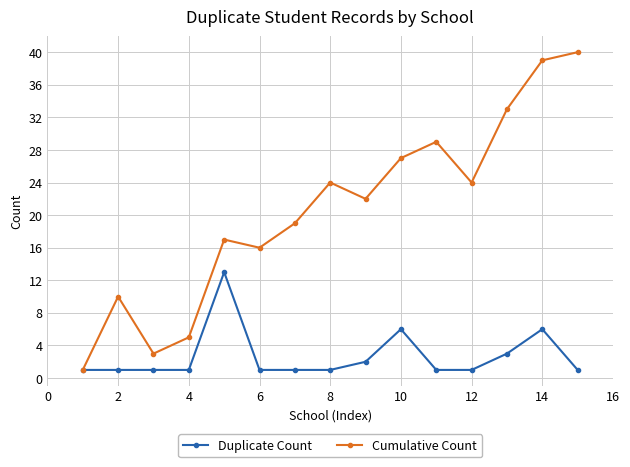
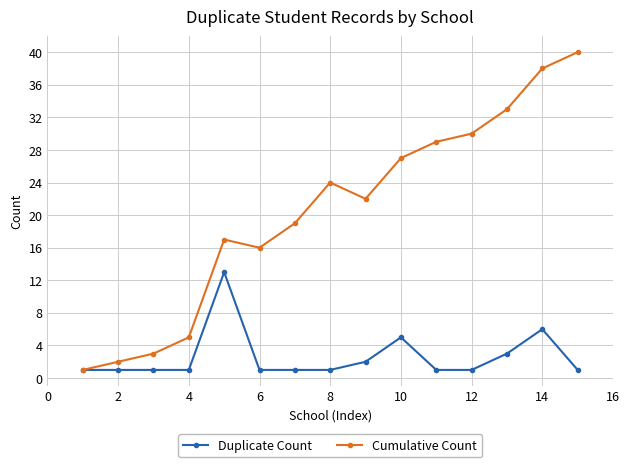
  {
    "Duplicate Count": {
      "2": 1,
      "4": 1,
      "6": 1,
      "8": 1,
-     "10": 6,
+     "10": 5,
      "12": 1,
      "14": 6
    },
    "Cumulative Count": {
-     "2": 10,
+     "2": 2,
      "4": 5,
      "6": 16,
      "8": 24,
      "10": 27,
-     "12": 24,
-     "14": 39
+     "12": 30,
+     "14": 38
    }
  }
